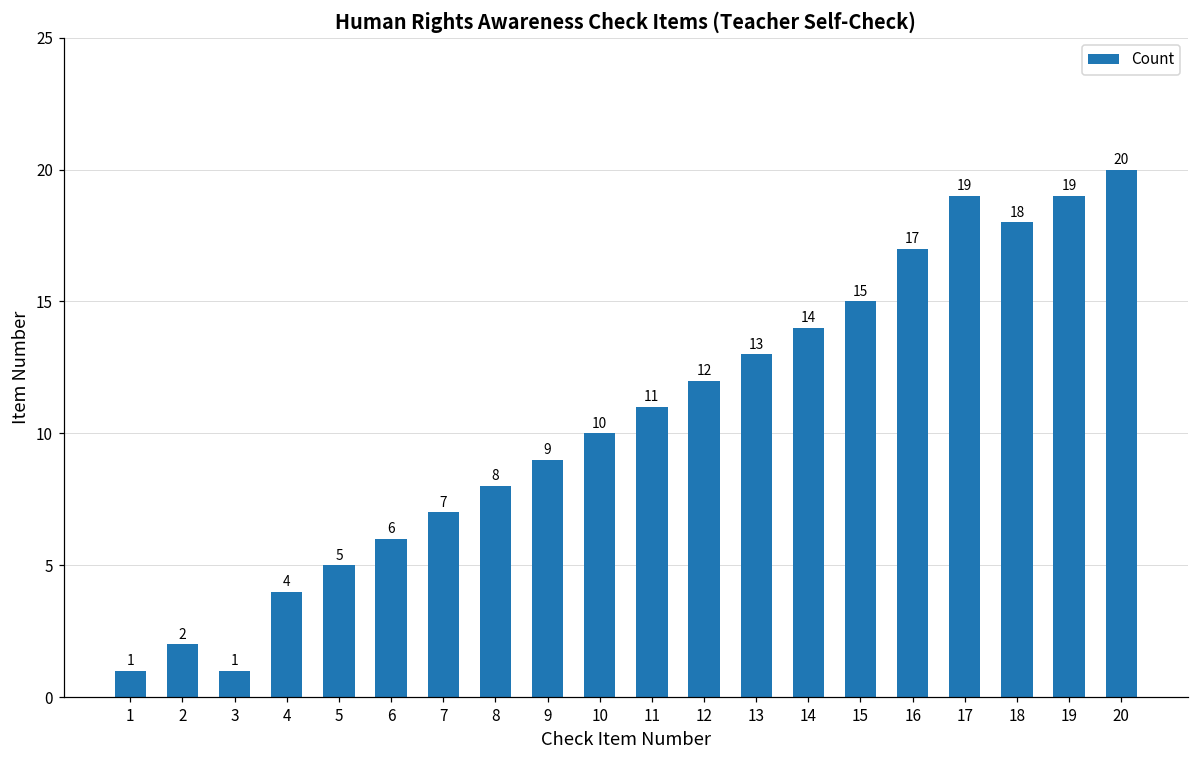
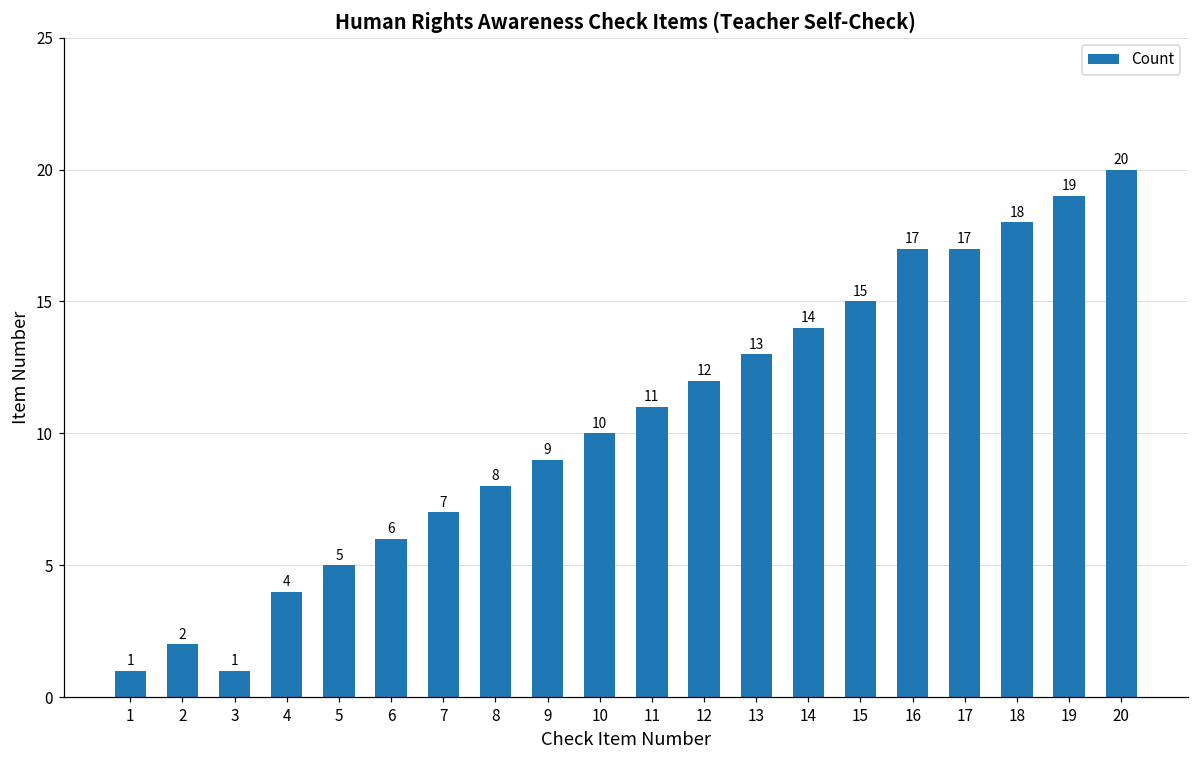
  {
    "1": 1,
    "2": 2,
    "3": 1,
    "4": 4,
    "5": 5,
    "6": 6,
    "7": 7,
    "8": 8,
    "9": 9,
    "10": 10,
    "11": 11,
    "12": 12,
    "13": 13,
    "14": 14,
    "15": 15,
    "16": 17,
-   "17": 19,
+   "17": 17,
    "18": 18,
    "19": 19,
    "20": 20
  }
